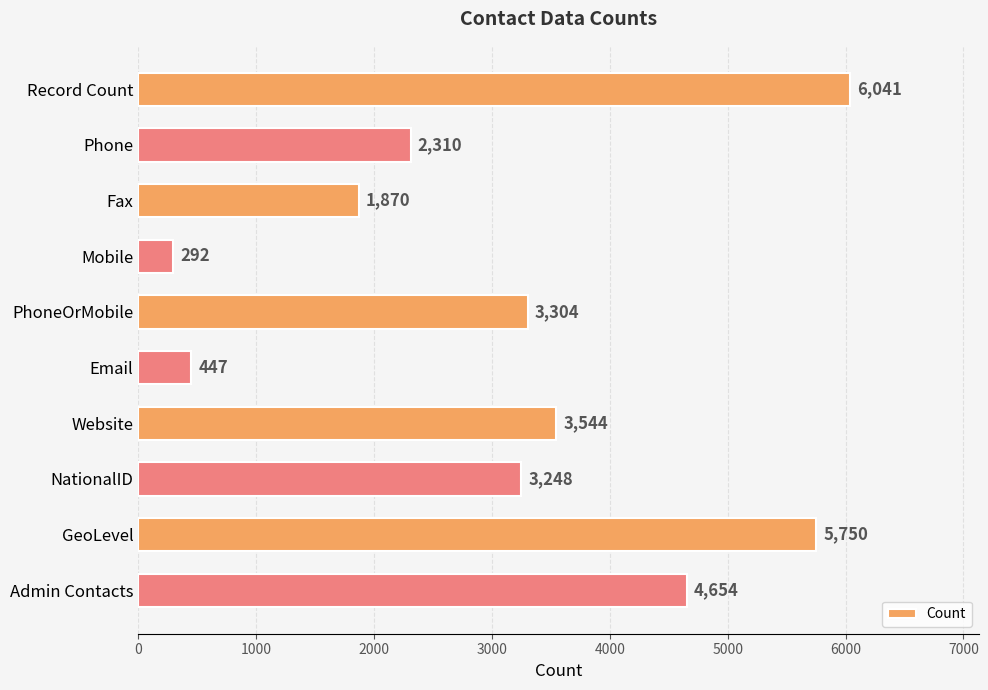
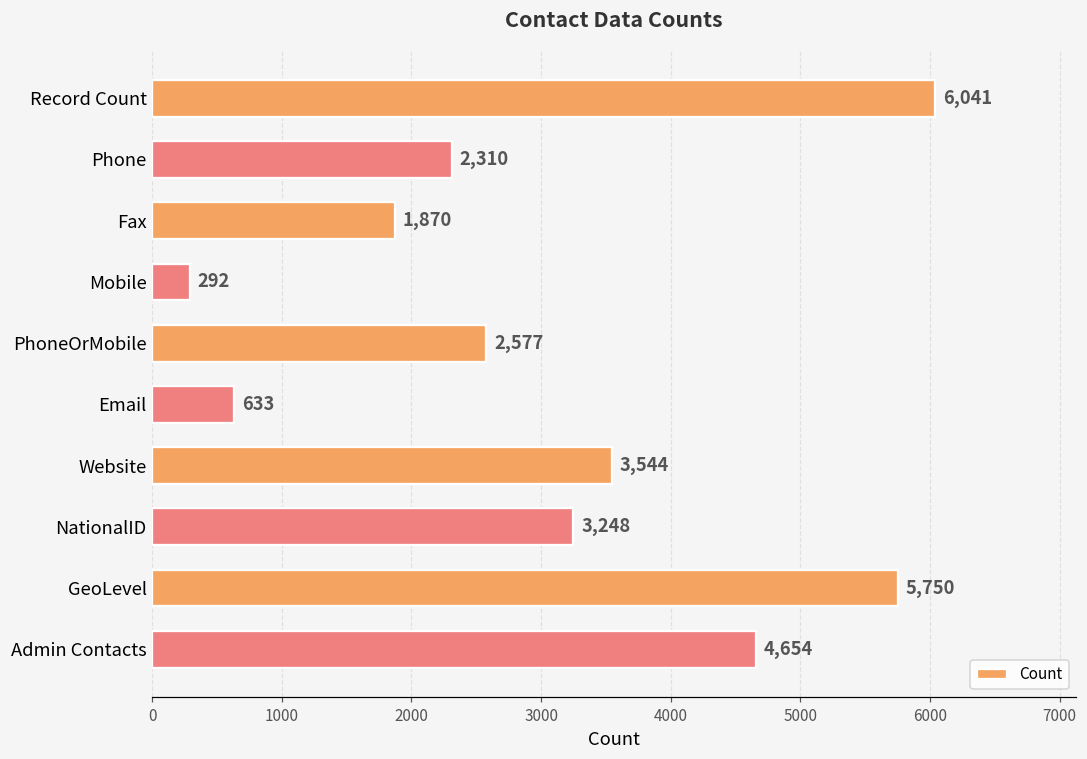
  {
    "Record Count": "6,041",
    "Phone": "2,310",
    "Fax": "1,870",
    "Mobile": "292",
-   "PhoneOrMobile": "3,304",
-   "Email": "447",
+   "PhoneOrMobile": "2,577",
+   "Email": "633",
    "Website": "3,544",
    "NationalID": "3,248",
    "GeoLevel": "5,750",
    "Admin Contacts": "4,654"
  }
